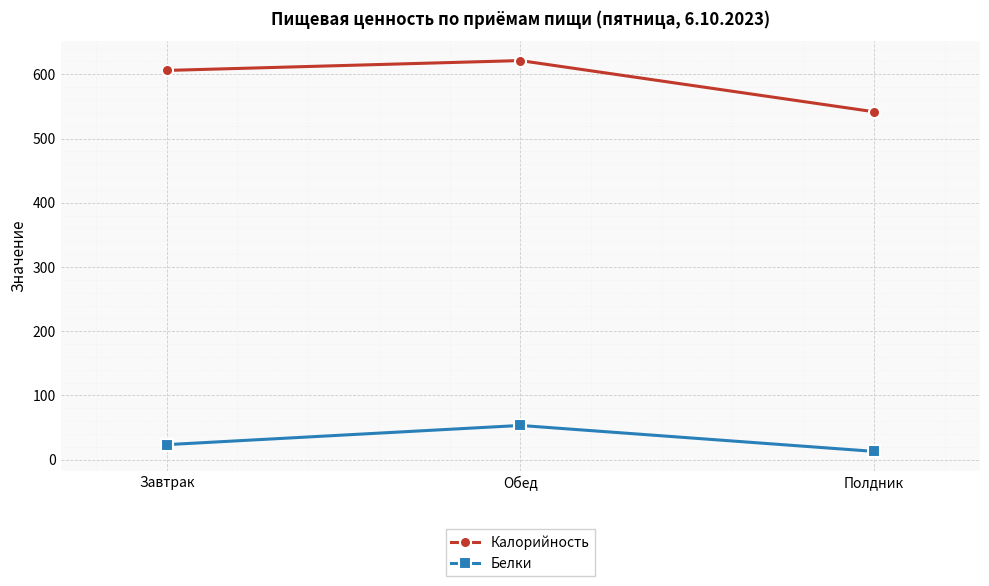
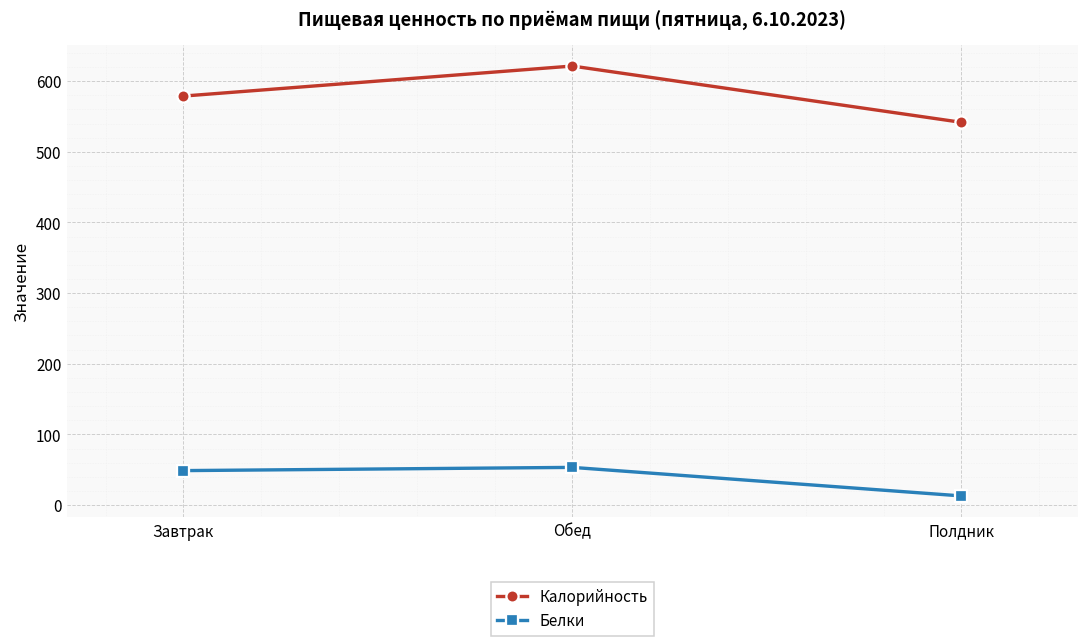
  {
    "Калорийность": {
-     "Завтрак": 610,
+     "Завтрак": 580,
      "Обед": 620,
      "Полдник": 540
    },
    "Белки": {
-     "Завтрак": 20,
+     "Завтрак": 50,
      "Обед": 50,
      "Полдник": 10
    }
  }
